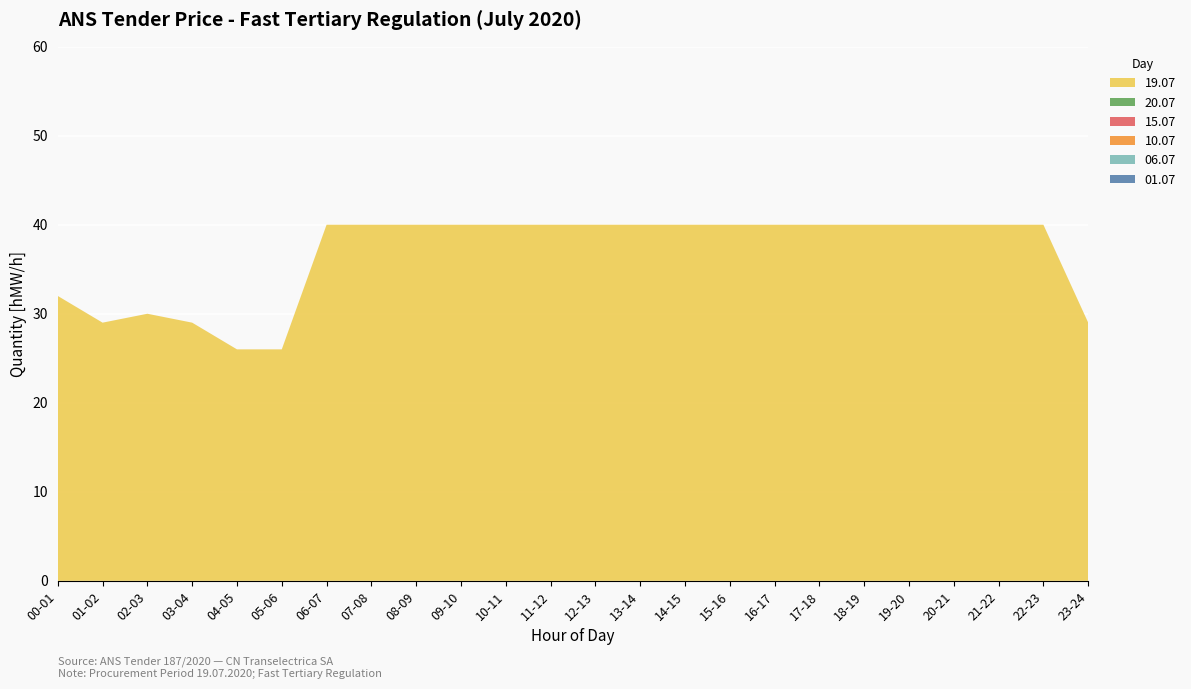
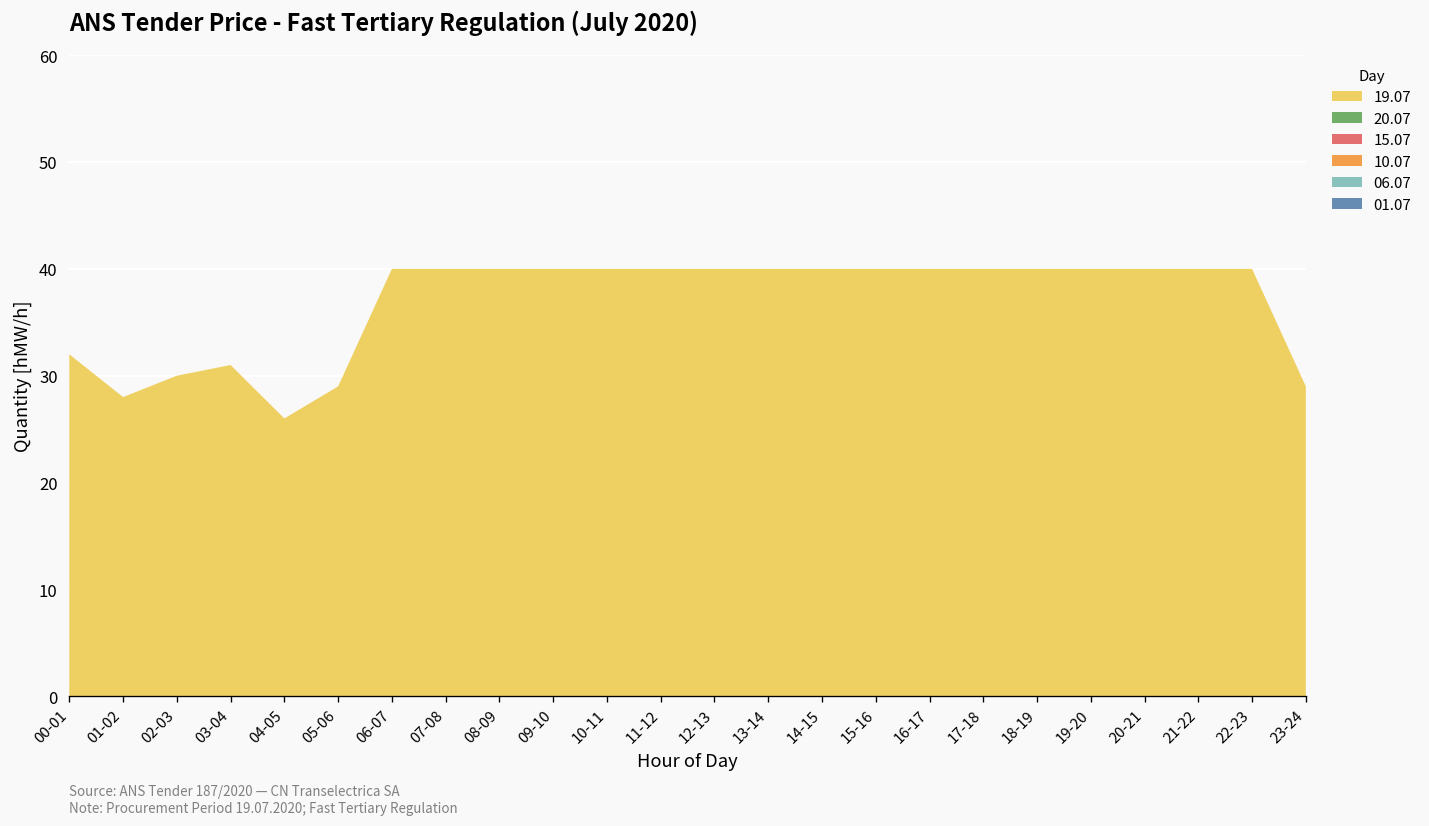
  {
    "20.07": {
      "00-01": 0,
      "01-02": 0,
      "02-03": 0,
      "03-04": 0,
      "04-05": 0,
      "05-06": 0,
      "06-07": 0,
      "07-08": 0,
      "08-09": 0,
      "09-10": 0,
      "10-11": 0,
      "11-12": 0,
      "12-13": 0,
      "13-14": 0,
      "14-15": 0,
      "15-16": 0,
      "16-17": 0,
      "17-18": 0,
      "18-19": 0,
      "19-20": 0,
      "20-21": 0,
      "21-22": 0,
      "22-23": 0,
      "23-24": 0
    },
    "19.07": {
      "00-01": 32,
-     "01-02": 29,
+     "01-02": 28,
      "02-03": 30,
-     "03-04": 29,
+     "03-04": 31,
      "04-05": 26,
-     "05-06": 26,
+     "05-06": 29,
      "06-07": 40,
      "07-08": 40,
      "08-09": 40,
      "09-10": 40,
      "10-11": 40,
      "11-12": 40,
      "12-13": 40,
      "13-14": 40,
      "14-15": 40,
      "15-16": 40,
      "16-17": 40,
      "17-18": 40,
      "18-19": 40,
      "19-20": 40,
      "20-21": 40,
      "21-22": 40,
      "22-23": 40,
      "23-24": 29
    }
  }
